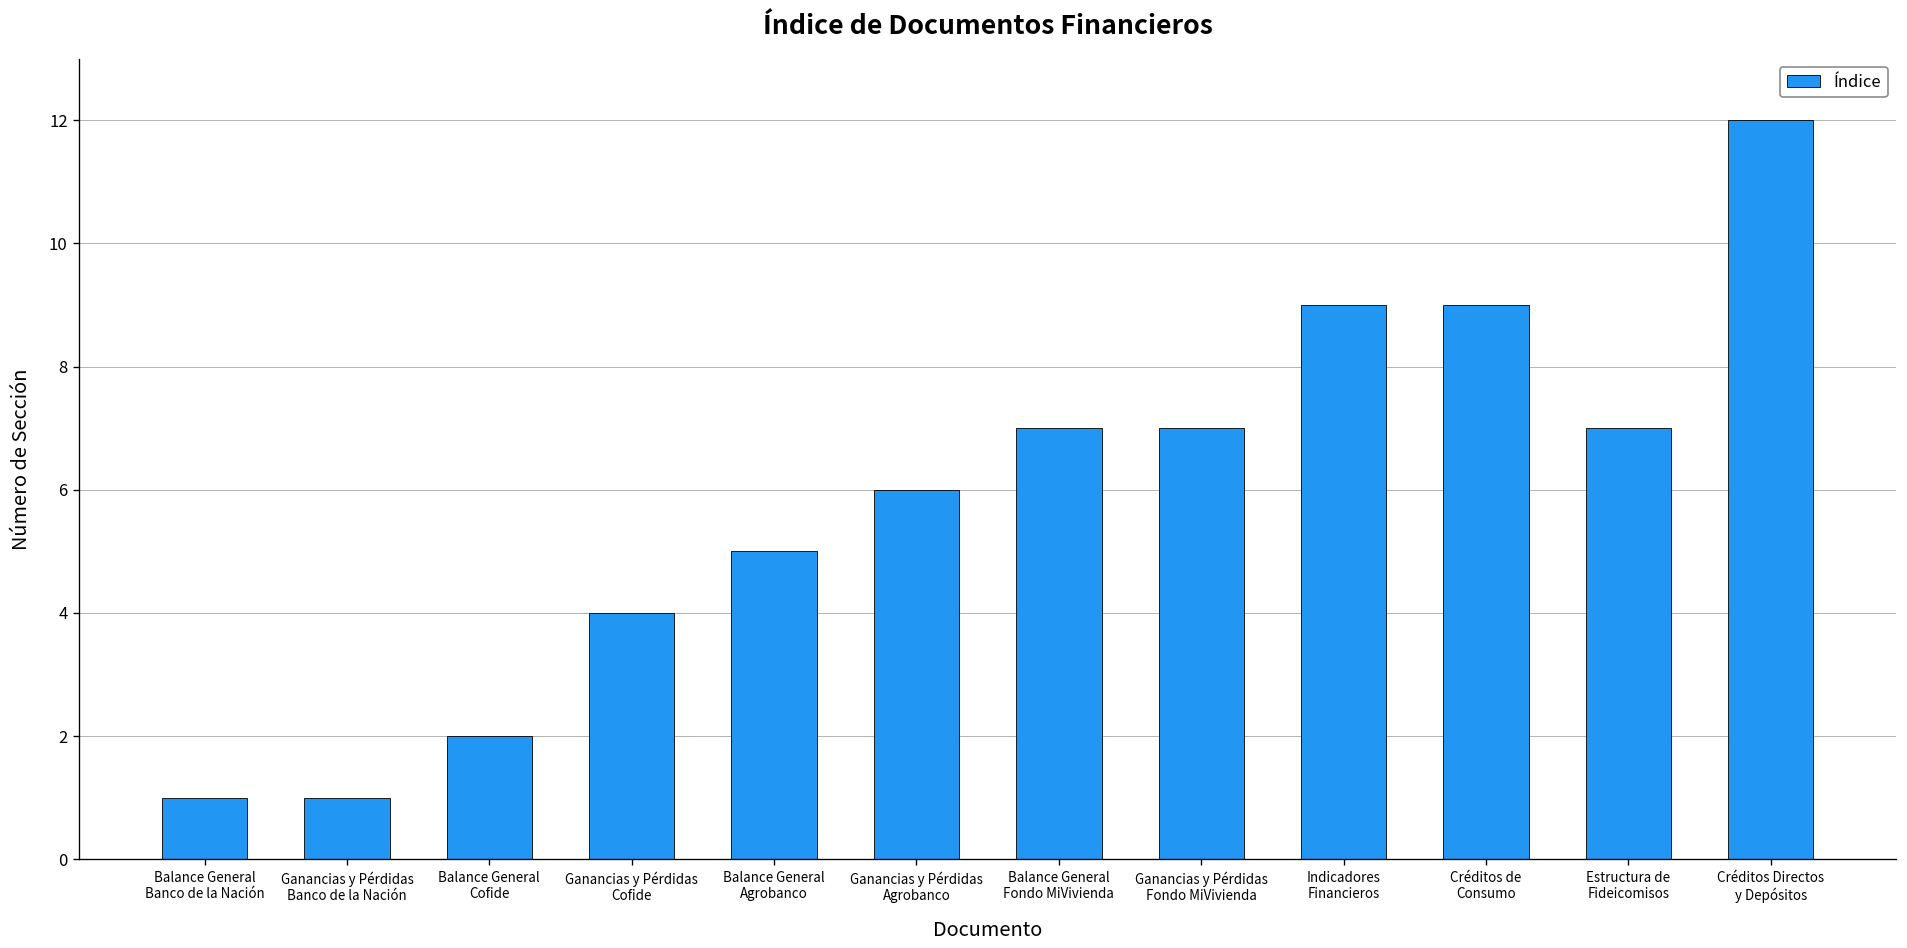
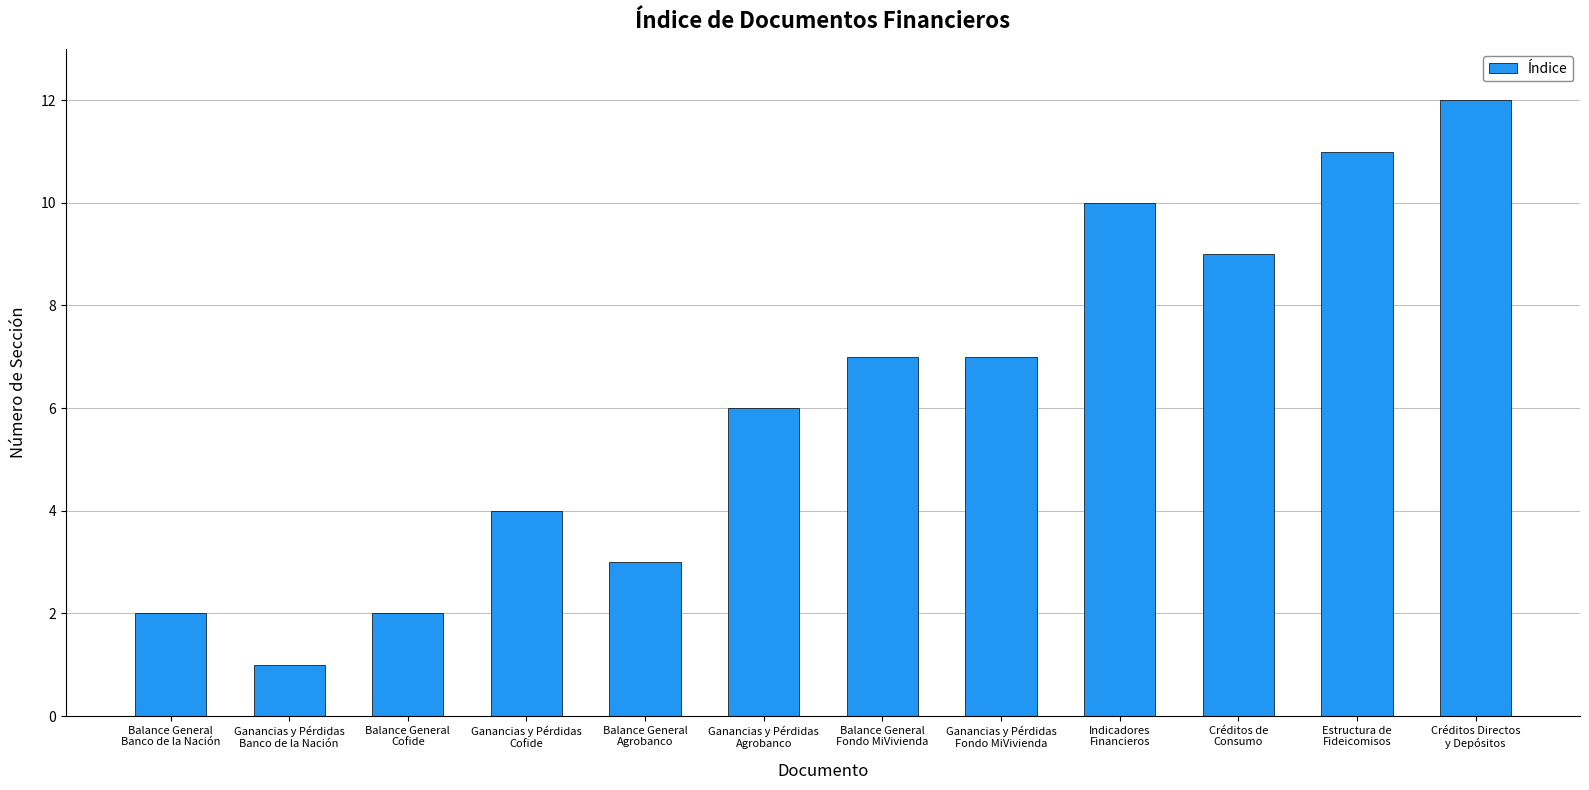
  {
-   "Balance General Banco de la Nación": 1,
+   "Balance General Banco de la Nación": 2,
    "Ganancias y Pérdidas Banco de la Nación": 1,
    "Balance General Cofide": 2,
    "Ganancias y Pérdidas Cofide": 4,
-   "Balance General Agrobanco": 5,
+   "Balance General Agrobanco": 3,
    "Ganancias y Pérdidas Agrobanco": 6,
    "Balance General Fondo MiVivienda": 7,
    "Ganancias y Pérdidas Fondo MiVivienda": 7,
-   "Indicadores Financieros": 9,
+   "Indicadores Financieros": 10,
    "Créditos de Consumo": 9,
-   "Estructura de Fideicomisos": 7,
+   "Estructura de Fideicomisos": 11,
    "Créditos Directos y Depósitos": 12
  }
